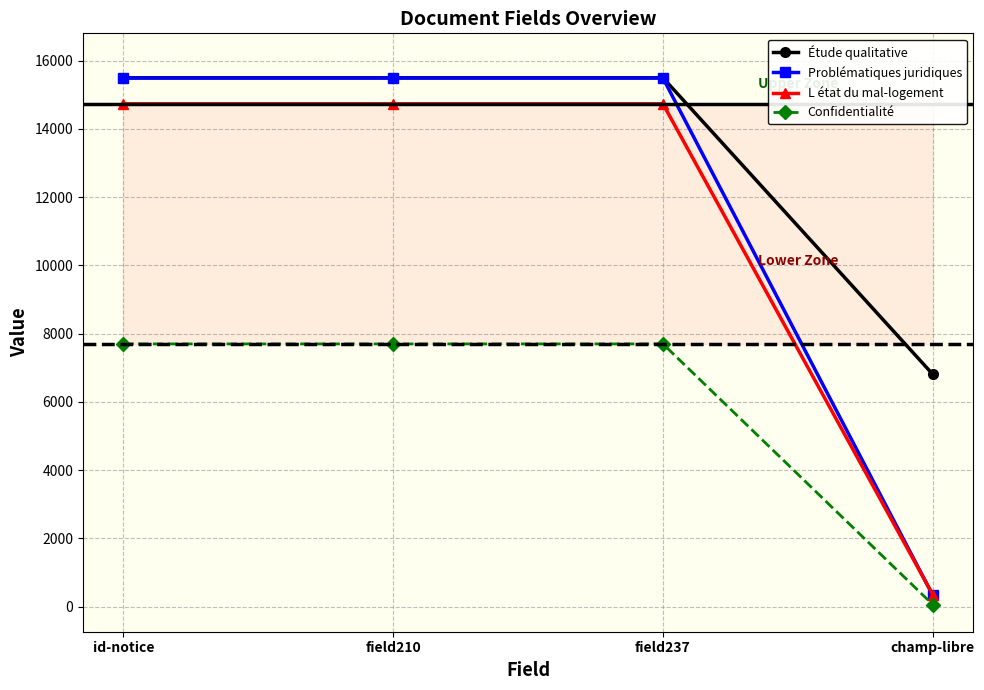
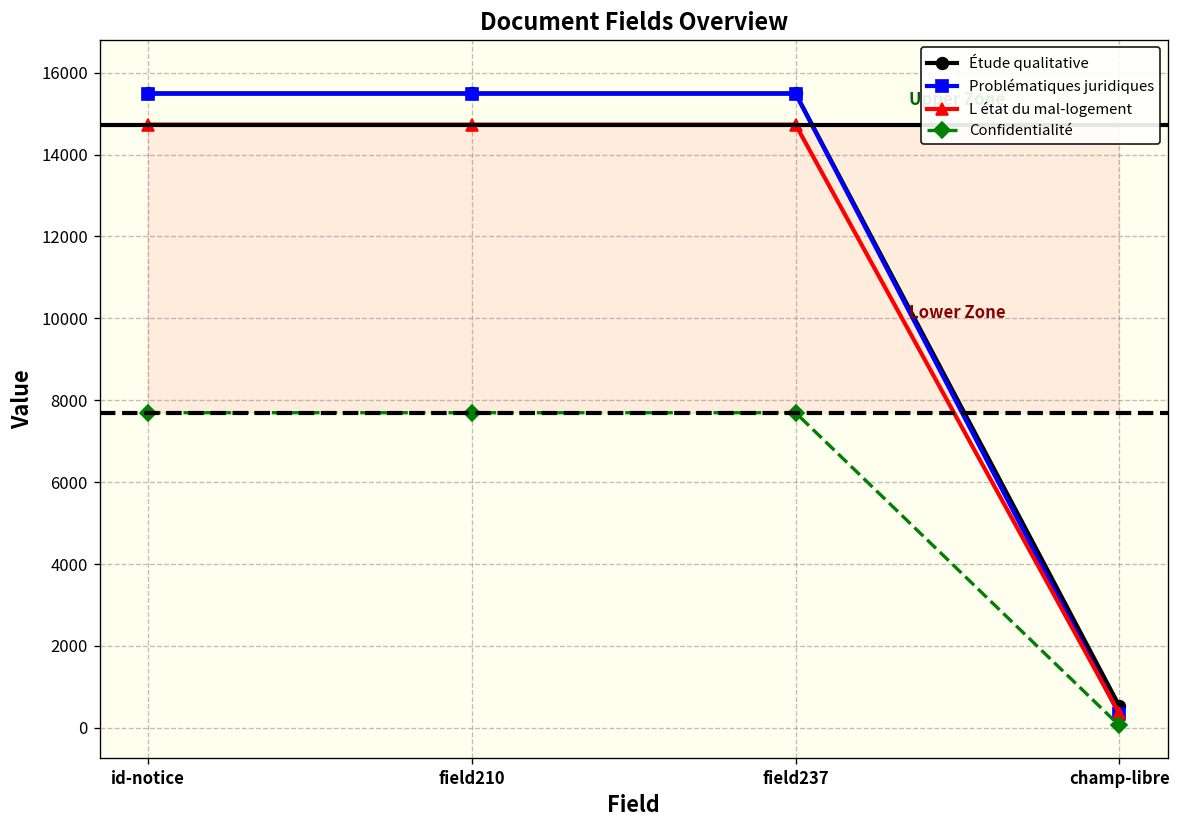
  {
    "Étude qualitative": {
-     "champ-libre": 6800
+     "champ-libre": 500
    },
    "L état du mal-logement": {
      "field210": 14700,
      "field237": 14700
    },
    "Confidentialité": {
      "id-notice": 7700,
      "field210": 7700,
      "field237": 7700,
      "champ-libre": 100
    }
  }
